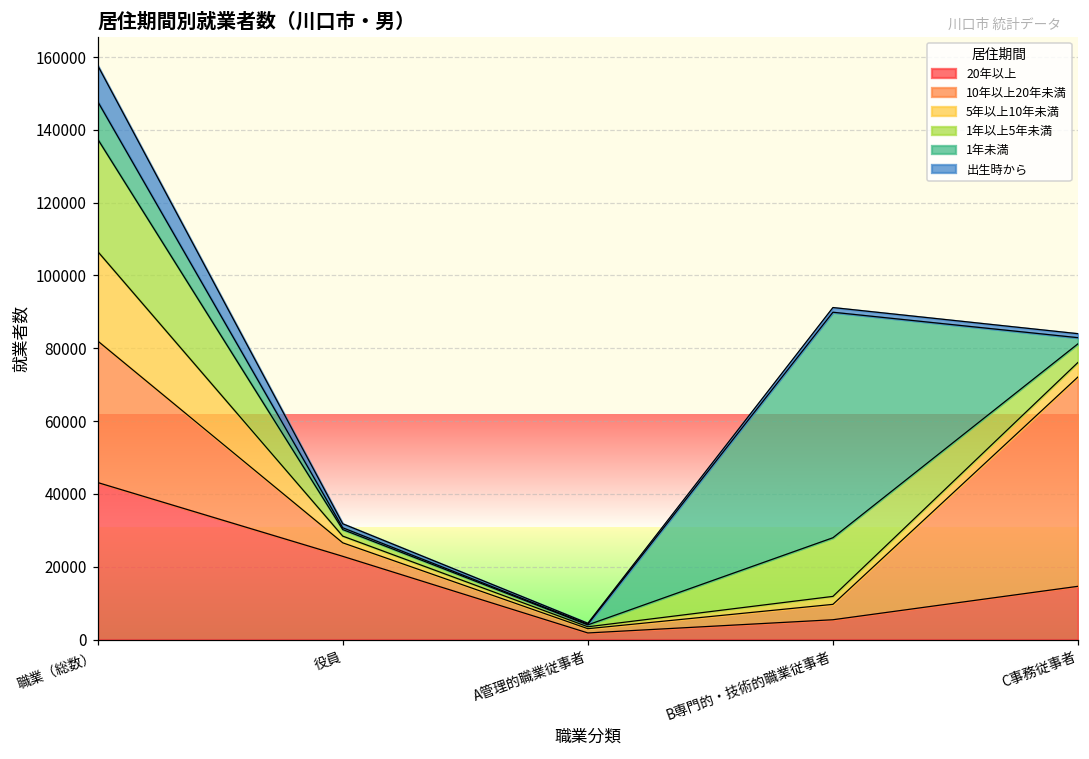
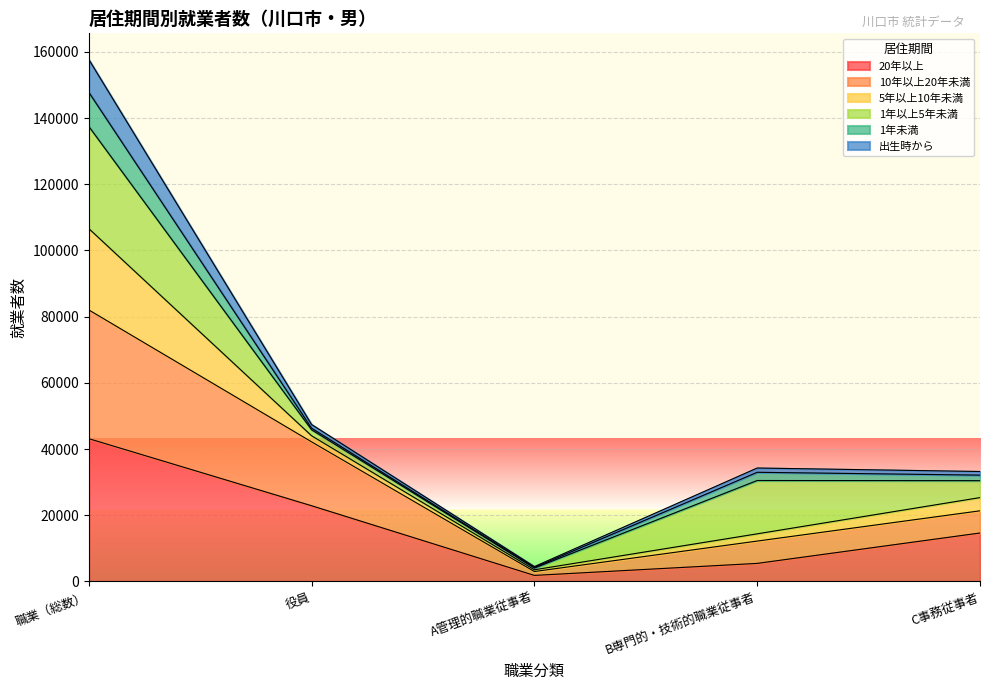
  {
    "20年以上": {
      "職業（総数）": 43000,
      "役員": 23000,
      "A管理的職業従事者": 2000,
      "B専門的・技術的職業従事者": 5000,
      "C事務従事者": 15000
    },
    "10年以上20年未満": {
      "職業（総数）": 39000,
-     "役員": 4000,
-     "B専門的・技術的職業従事者": 4000,
-     "C事務従事者": 58000
+     "役員": 19000,
+     "B専門的・技術的職業従事者": 7000,
+     "C事務従事者": 7000
    },
    "5年以上10年未満": {
      "職業（総数）": 25000,
      "役員": 2000,
      "B専門的・技術的職業従事者": 2000,
      "C事務従事者": 4000
    },
    "1年以上5年未満": {
      "職業（総数）": 31000,
      "B専門的・技術的職業従事者": 16000,
      "C事務従事者": 5000
    },
    "1年未満": {
      "職業（総数）": 10000,
-     "B専門的・技術的職業従事者": 62000,
+     "B専門的・技術的職業従事者": 2000,
      "C事務従事者": 2000
    },
    "出生時から": {
      "職業（総数）": 10000,
      "役員": 1000,
      "B専門的・技術的職業従事者": 1000,
      "C事務従事者": 1000
    }
  }
